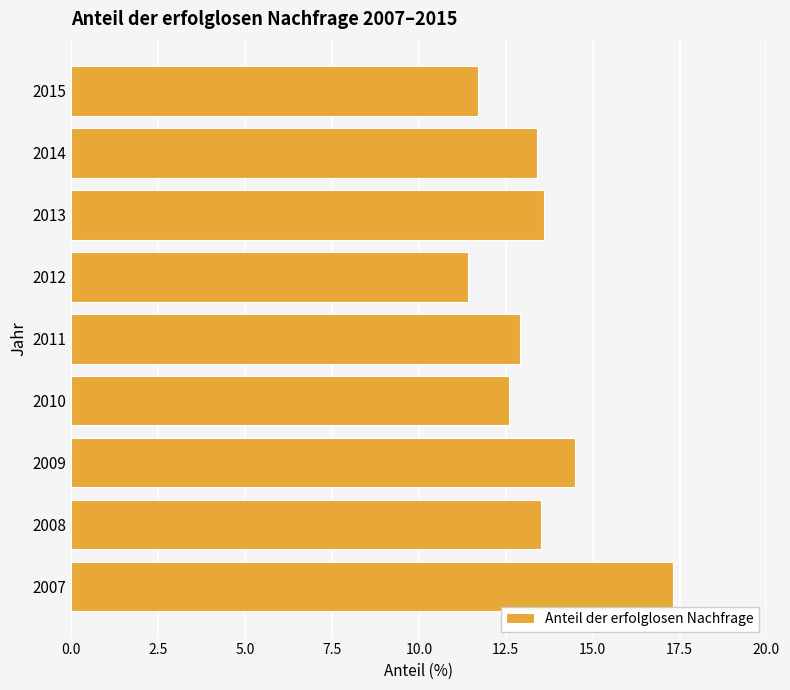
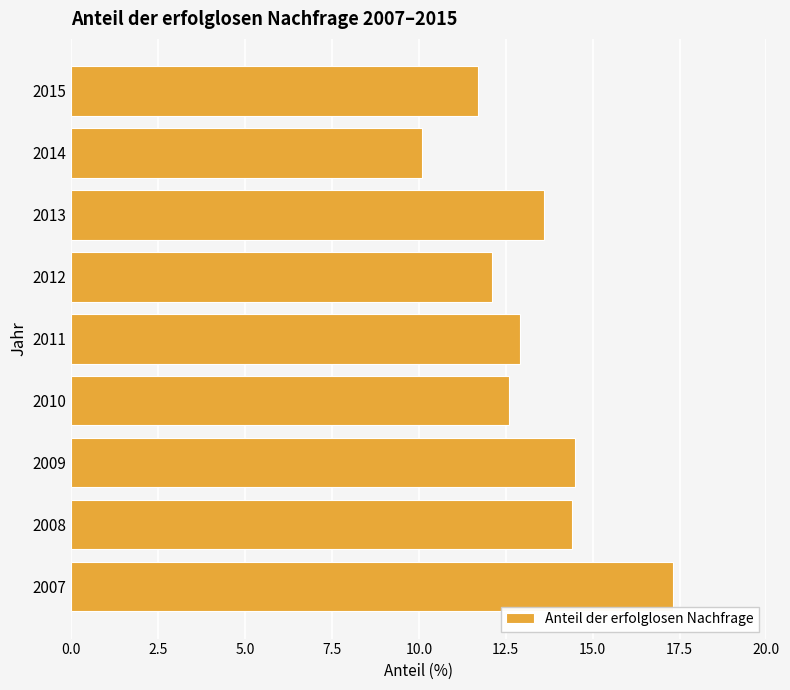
  {
    "2015": 11.7,
-   "2014": 13.4,
+   "2014": 10.1,
    "2013": 13.6,
-   "2012": 11.4,
+   "2012": 12.1,
    "2011": 12.9,
    "2010": 12.6,
    "2009": 14.5,
-   "2008": 13.5,
+   "2008": 14.4,
    "2007": 17.3
  }
